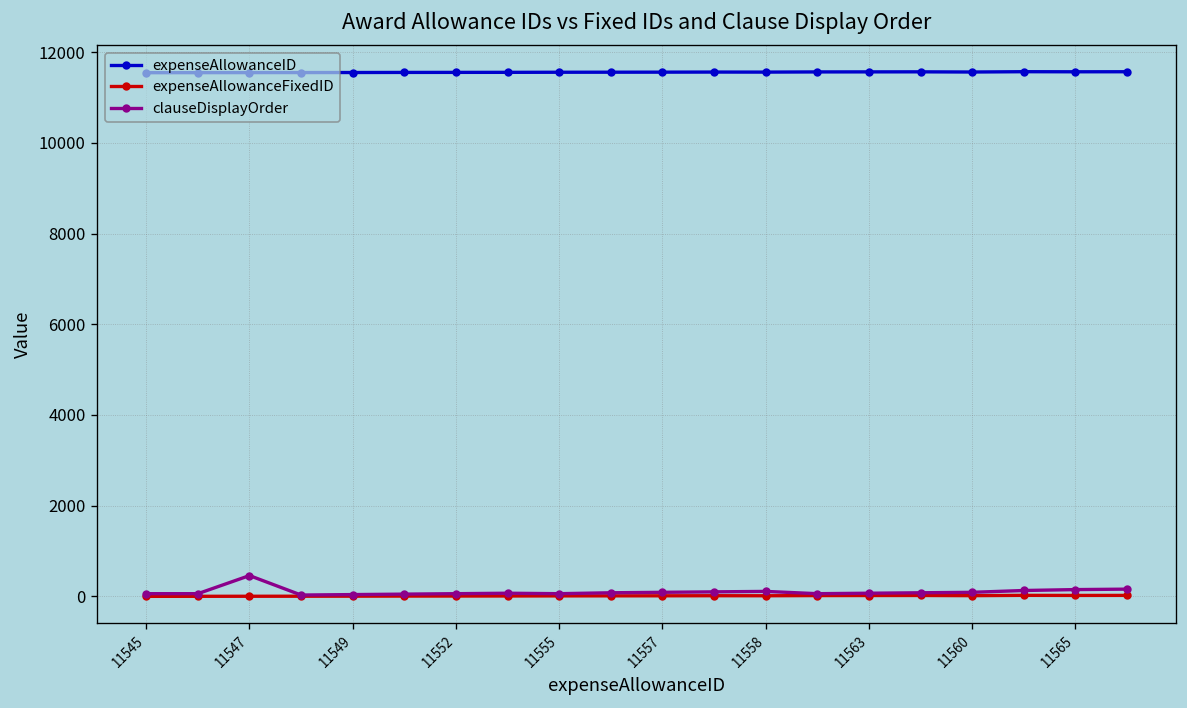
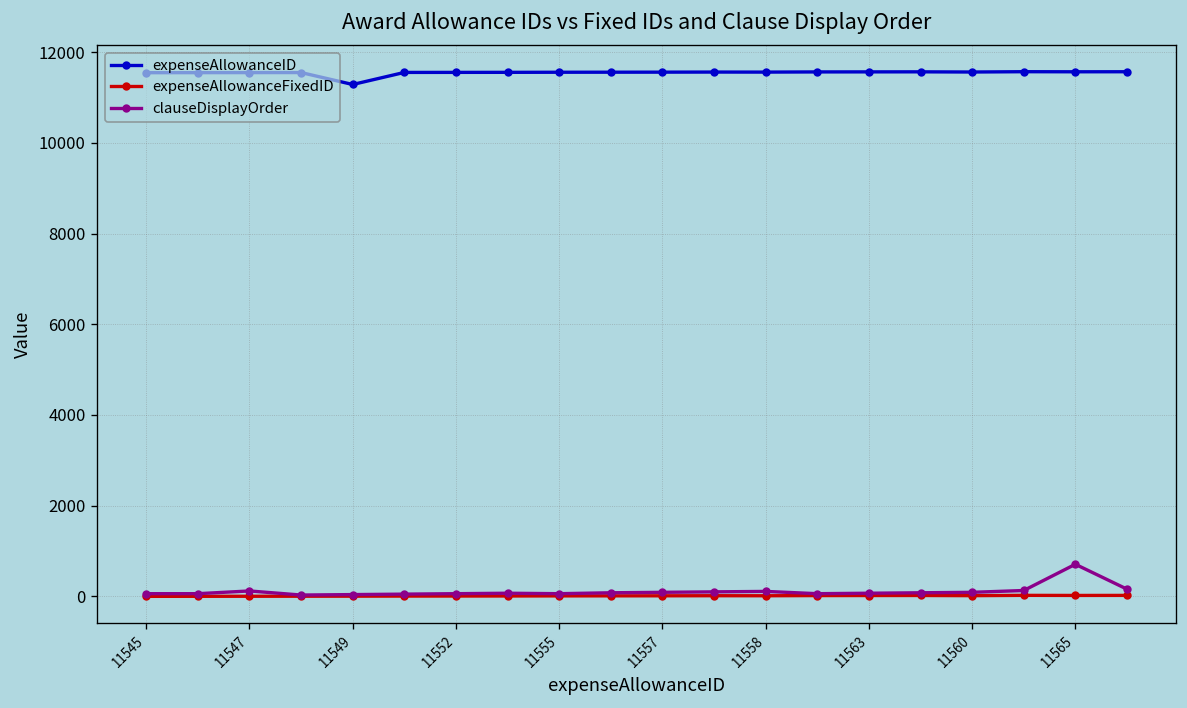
  {
    "expenseAllowanceID": {
-     "11549": 11500,
+     "11549": 11300,
      "11552": 11600,
      "11555": 11600,
      "11557": 11600,
      "11558": 11600,
      "11563": 11600,
      "11560": 11600,
      "11565": 11600
    },
    "expenseAllowanceFixedID": {
      "11547": 0,
      "11557": 0,
      "11558": 0,
      "11560": 0,
      "11565": 0
    },
    "clauseDisplayOrder": {
-     "11547": 500,
+     "11547": 100,
      "11557": 100,
      "11558": 100,
      "11560": 100,
-     "11565": 200
+     "11565": 700
    }
  }
